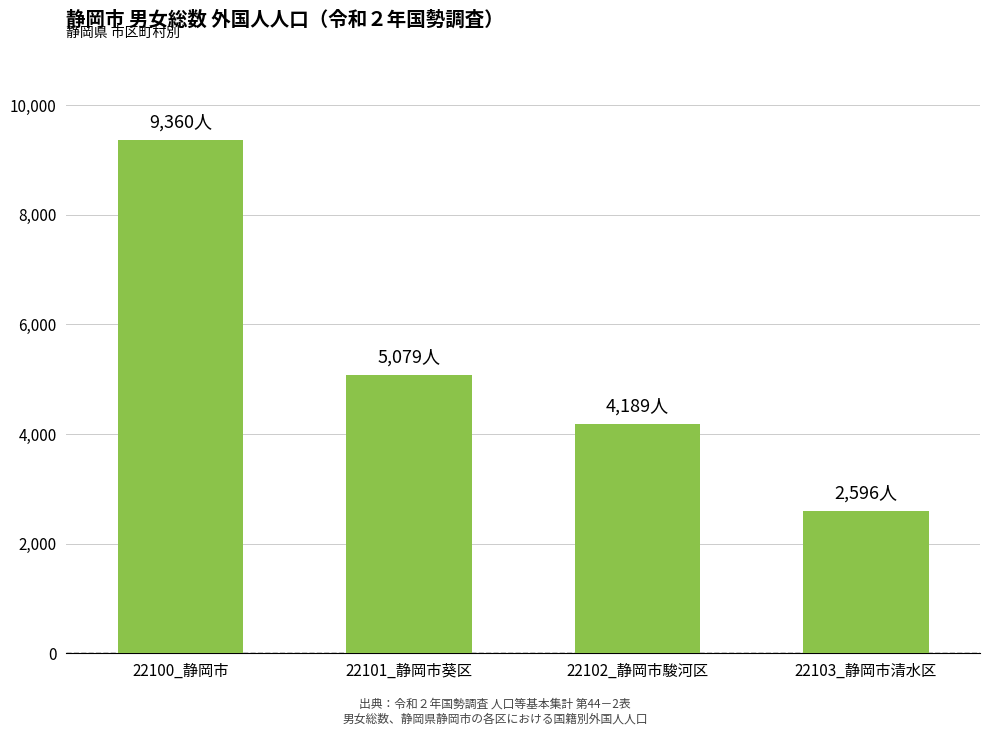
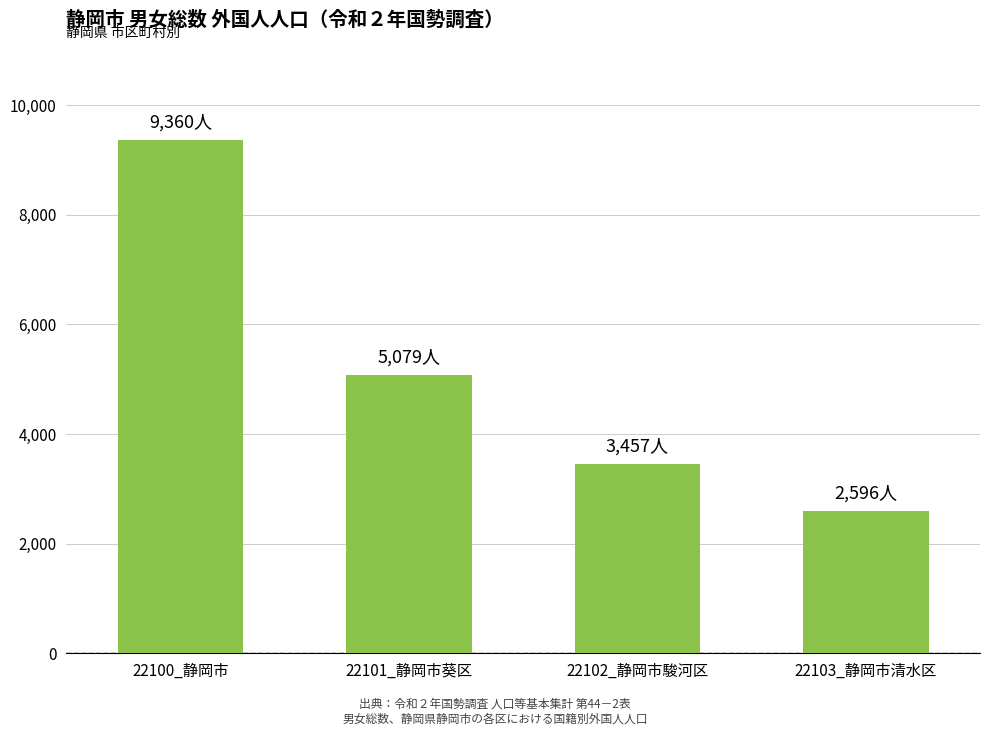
  {
    "22100_静岡市": "9,360人",
    "22101_静岡市葵区": "5,079人",
-   "22102_静岡市駿河区": "4,189人",
+   "22102_静岡市駿河区": "3,457人",
    "22103_静岡市清水区": "2,596人"
  }
